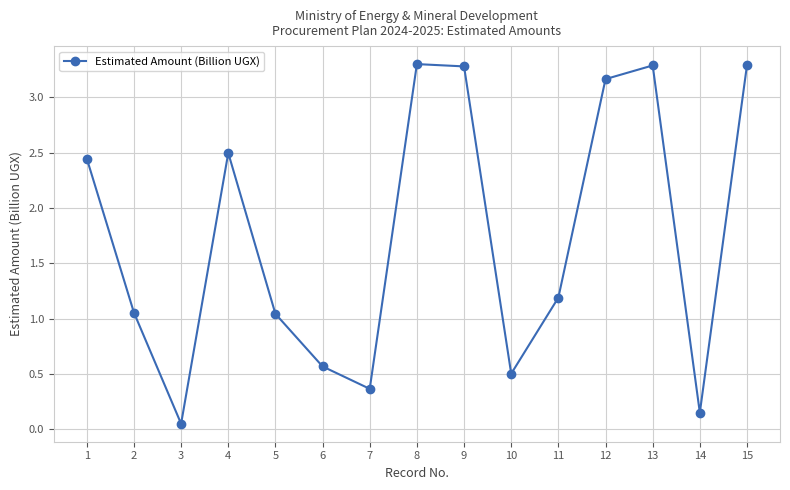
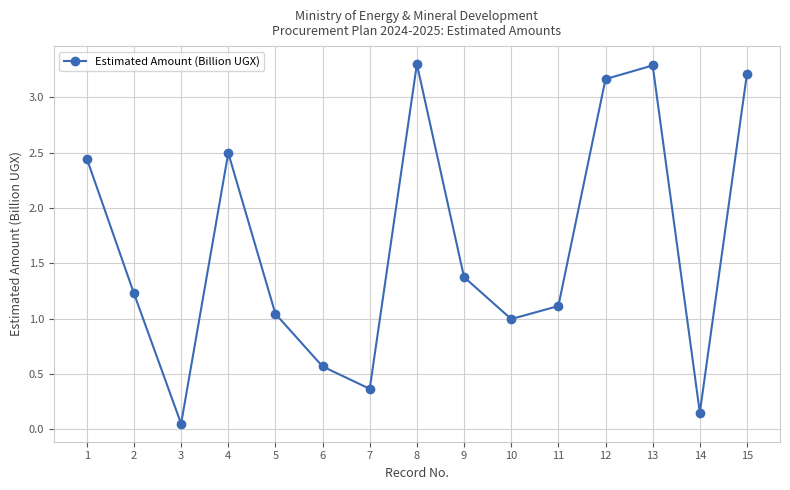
  {
    "1": 2.45,
-   "2": 1.05,
+   "2": 1.23,
    "3": 0.05,
    "4": 2.50,
    "5": 1.04,
    "6": 0.57,
    "7": 0.37,
    "8": 3.30,
-   "9": 3.28,
-   "10": 0.50,
-   "11": 1.19,
+   "9": 1.38,
+   "10": 1.00,
+   "11": 1.11,
    "12": 3.16,
    "13": 3.29,
    "14": 0.15,
-   "15": 3.29
+   "15": 3.21
  }
